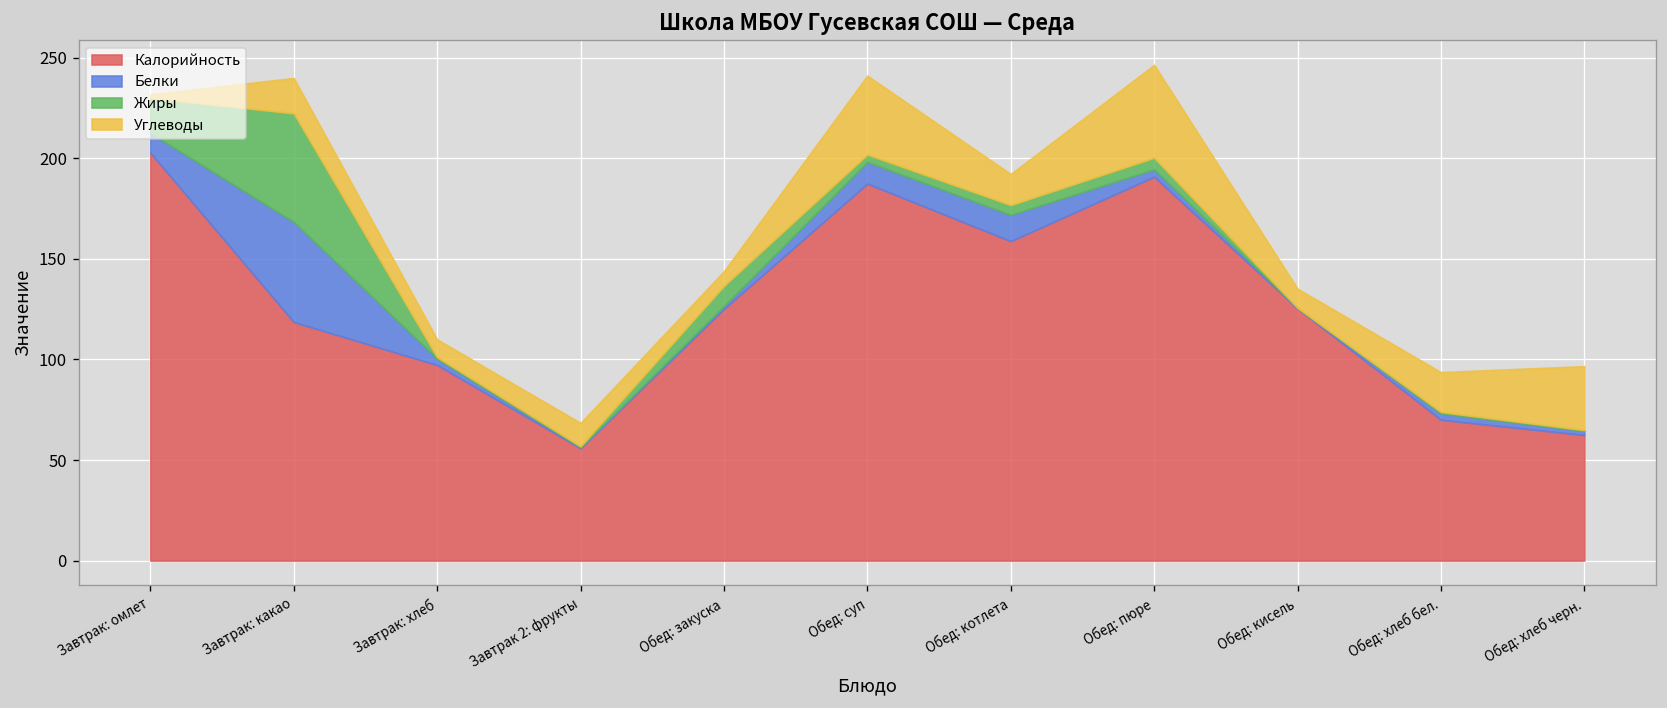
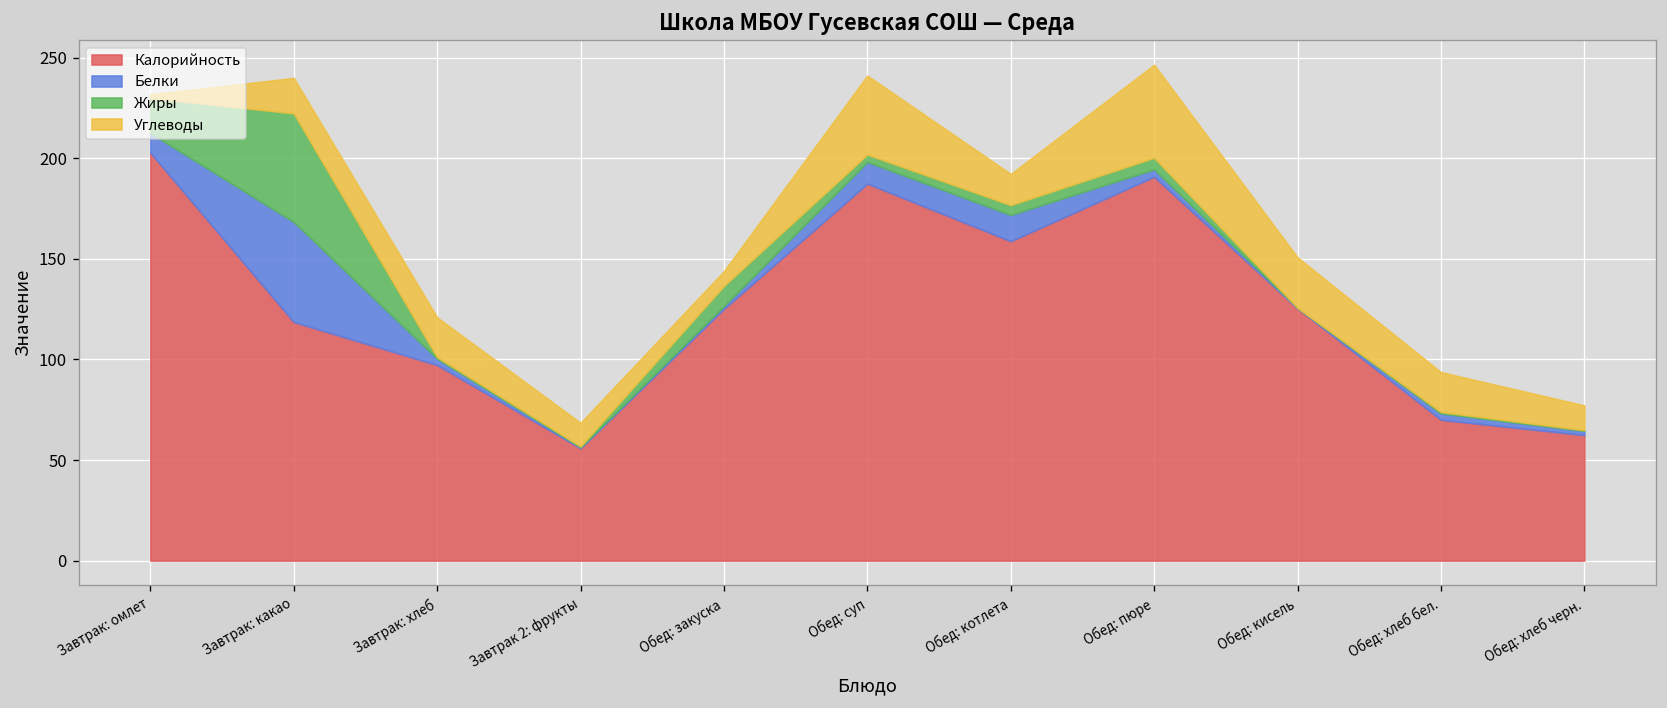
  {
    "Калорийность": {
      "Завтрак: омлет": 203,
      "Завтрак: какао": 119,
      "Завтрак: хлеб": 97,
      "Обед: суп": 187,
      "Обед: котлета": 159,
      "Обед: пюре": 191,
      "Обед: хлеб бел.": 70,
      "Обед: хлеб черн.": 62
    },
    "Белки": {
      "Завтрак: какао": 50,
      "Обед: суп": 11,
      "Обед: котлета": 13,
      "Обед: пюре": 4
    },
    "Жиры": {
      "Завтрак: какао": 54,
      "Обед: закуска": 10,
      "Обед: суп": 4,
      "Обед: котлета": 5,
      "Обед: пюре": 6
    },
    "Углеводы": {
      "Завтрак: какао": 18,
-     "Завтрак: хлеб": 9,
+     "Завтрак: хлеб": 20,
      "Завтрак 2: фрукты": 12,
      "Обед: закуска": 7,
      "Обед: суп": 39,
      "Обед: котлета": 15,
      "Обед: пюре": 46,
-     "Обед: кисель": 10,
+     "Обед: кисель": 25,
      "Обед: хлеб бел.": 20,
-     "Обед: хлеб черн.": 32
+     "Обед: хлеб черн.": 12
    }
  }
